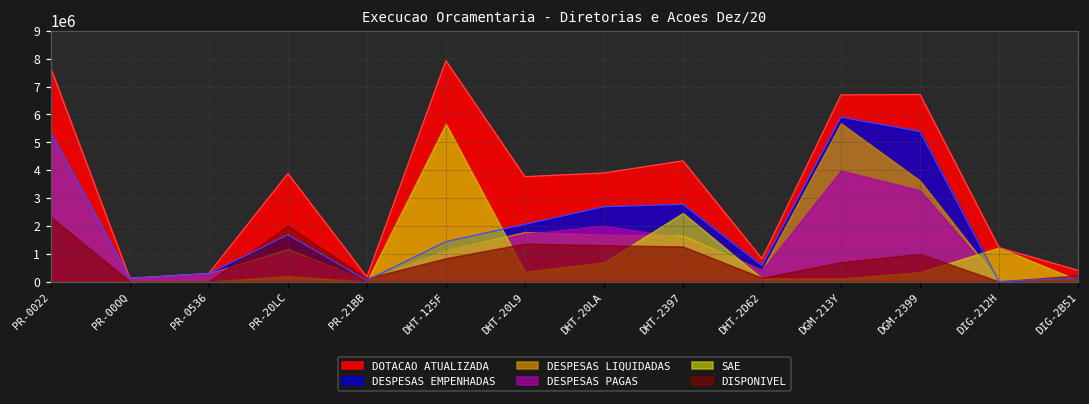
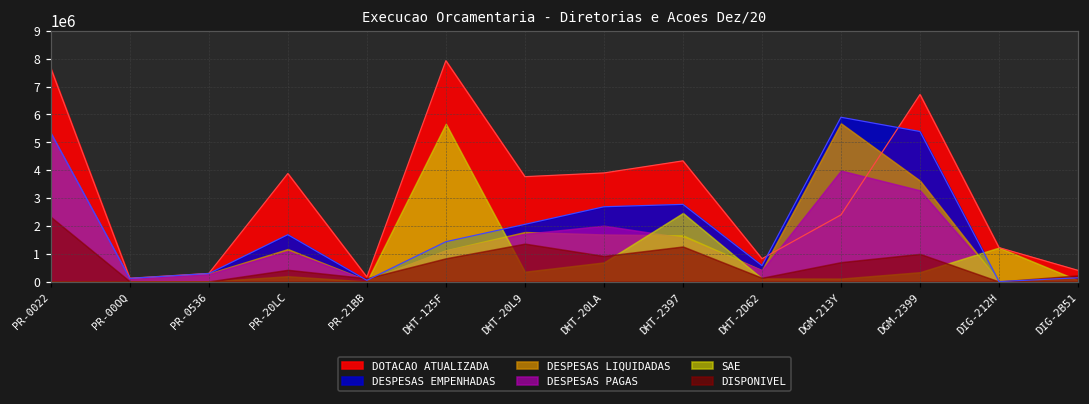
  {
    "DOTACAO ATUALIZADA": {
      "PR-0022": 7700000,
      "PR-20LC": 3900000,
      "DHT-125F": 7900000,
      "DHT-20L9": 3800000,
      "DHT-20LA": 3900000,
      "DHT-2397": 4300000,
      "DHT-2D62": 800000,
-     "DGM-213Y": 6700000,
+     "DGM-213Y": 2400000,
      "DGM-2399": 6700000,
      "DIG-2B51": 400000
    },
    "DESPESAS EMPENHADAS": {
      "PR-20LC": 1700000,
      "DHT-125F": 1400000,
      "DHT-20L9": 2100000,
      "DHT-20LA": 2700000,
      "DHT-2397": 2800000,
      "DHT-2D62": 600000,
      "DGM-213Y": 5900000,
      "DGM-2399": 5400000
    },
    "DESPESAS LIQUIDADAS": {
      "DHT-20LA": 1700000,
      "DGM-213Y": 5700000,
      "DGM-2399": 3600000
    },
    "DESPESAS PAGAS": {
      "DHT-20LA": 2000000,
      "DGM-213Y": 4000000,
      "DGM-2399": 3300000
    },
    "SAE": {
      "PR-0022": 0,
      "PR-20LC": 200000,
      "DHT-125F": 5700000,
      "DHT-20L9": 400000,
      "DHT-20LA": 700000,
      "DHT-2397": 2500000,
      "DGM-213Y": 100000,
      "DGM-2399": 300000
    },
    "DISPONIVEL": {
      "PR-0022": 2300000,
-     "PR-20LC": 2000000,
+     "PR-20LC": 400000,
      "DHT-125F": 800000,
      "DHT-20L9": 1400000,
-     "DHT-20LA": 1300000,
+     "DHT-20LA": 900000,
      "DHT-2397": 1300000,
      "DGM-213Y": 700000,
      "DGM-2399": 1000000
    }
  }
